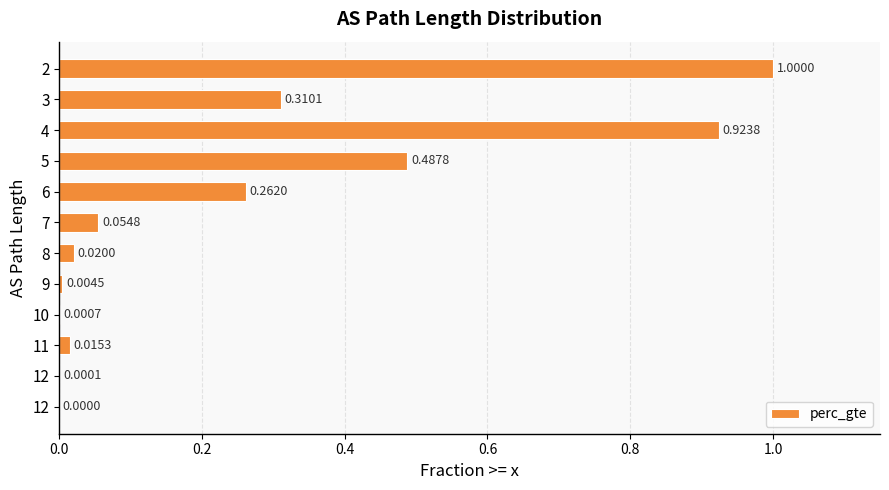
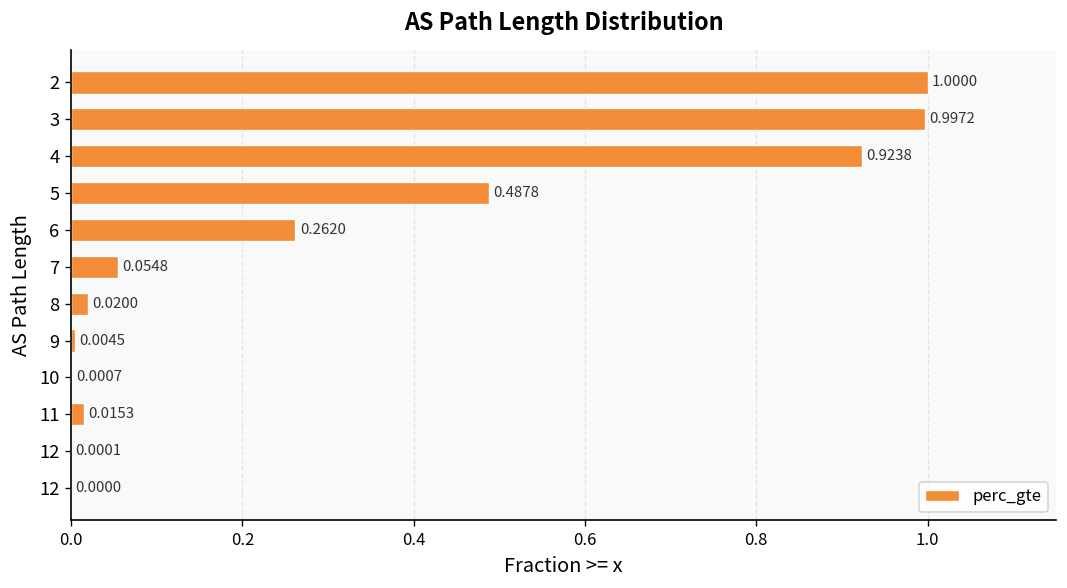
  {
    "2": 1.0000,
-   "3": 0.3101,
+   "3": 0.9972,
    "4": 0.9238,
    "5": 0.4878,
    "6": 0.2620,
    "7": 0.0548,
    "8": 0.0200,
    "9": 0.0045,
    "10": 0.0007,
    "11": 0.0153
  }
